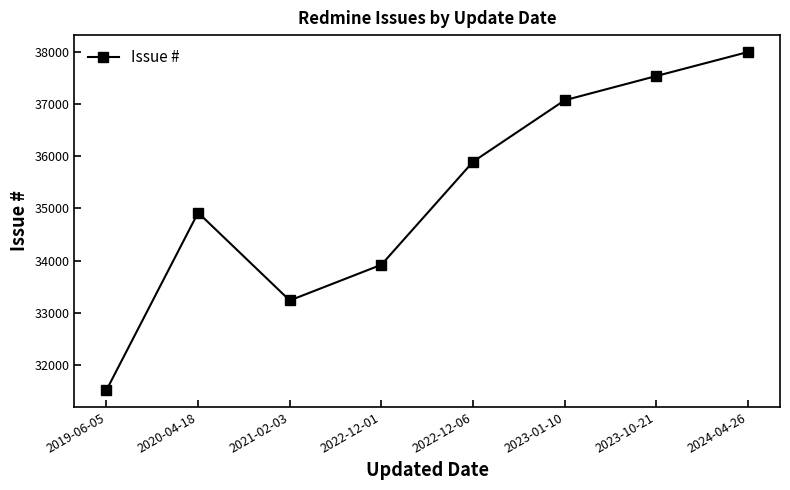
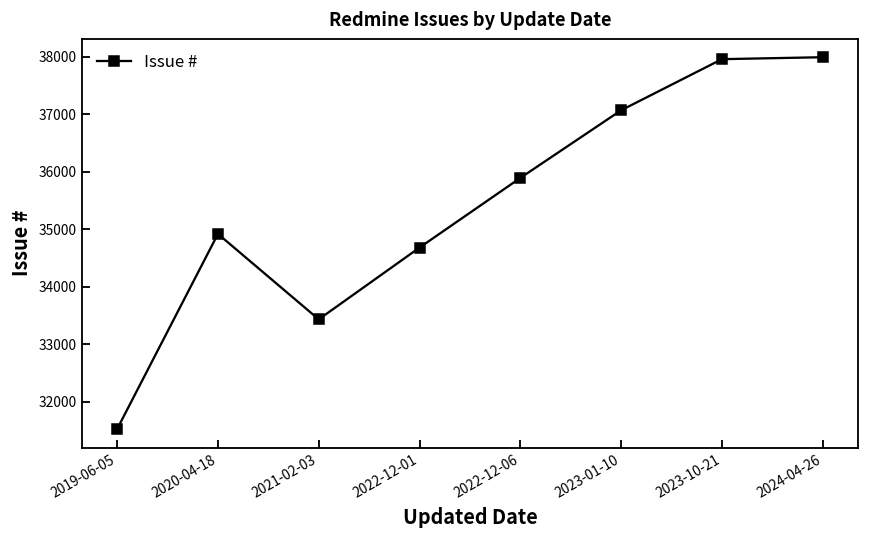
  {
    "2019-06-05": 31500,
    "2020-04-18": 34900,
-   "2021-02-03": 33200,
-   "2022-12-01": 33900,
+   "2021-02-03": 33400,
+   "2022-12-01": 34700,
    "2022-12-06": 35900,
    "2023-01-10": 37100,
-   "2023-10-21": 37500,
+   "2023-10-21": 38000,
    "2024-04-26": 38000
  }
